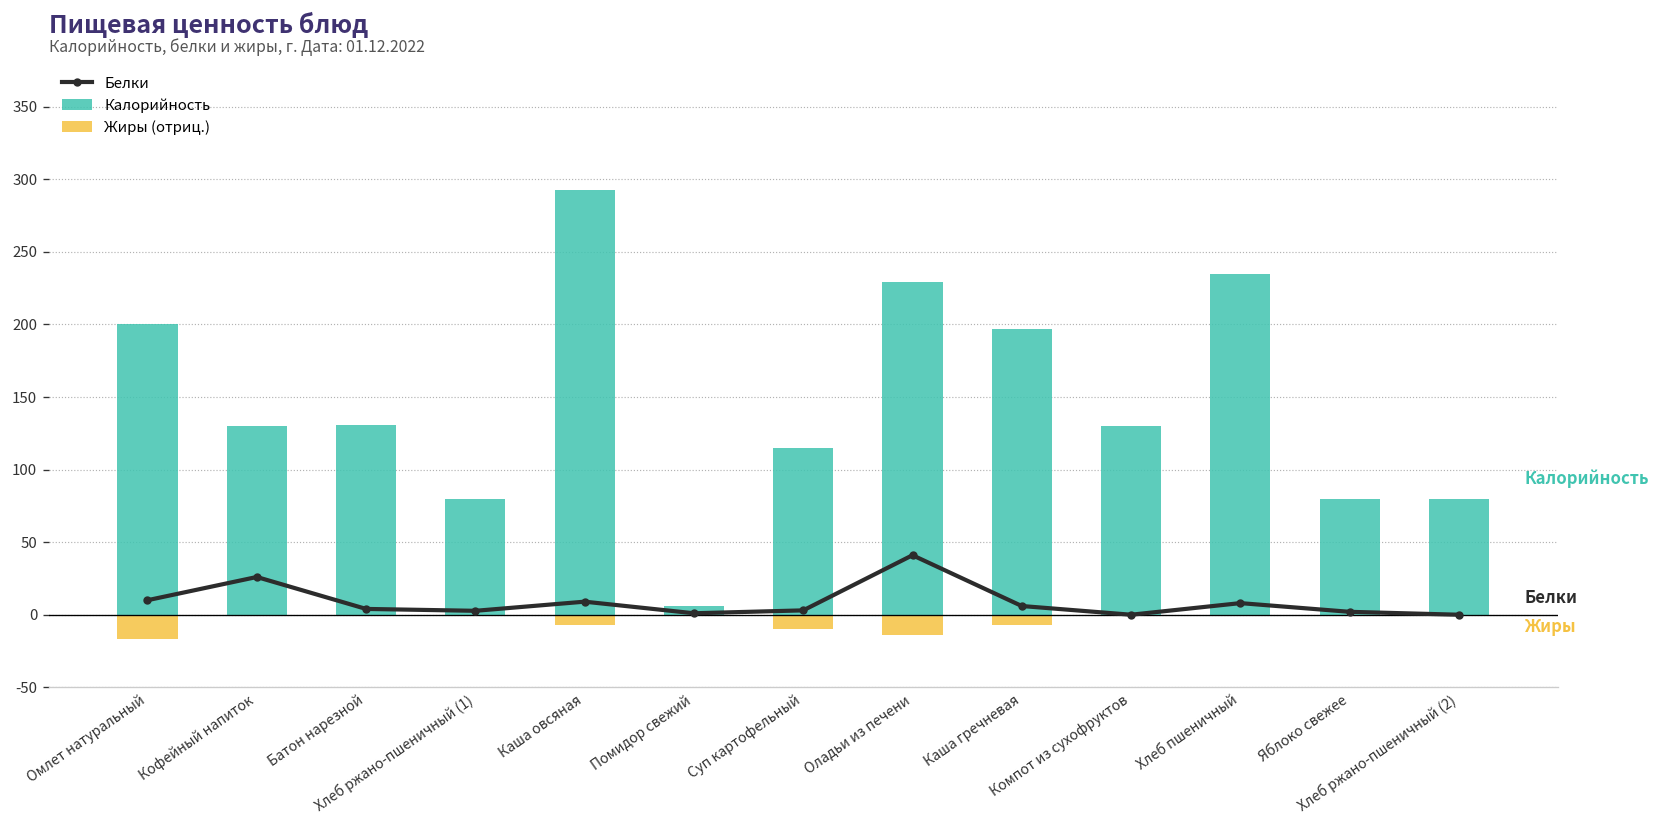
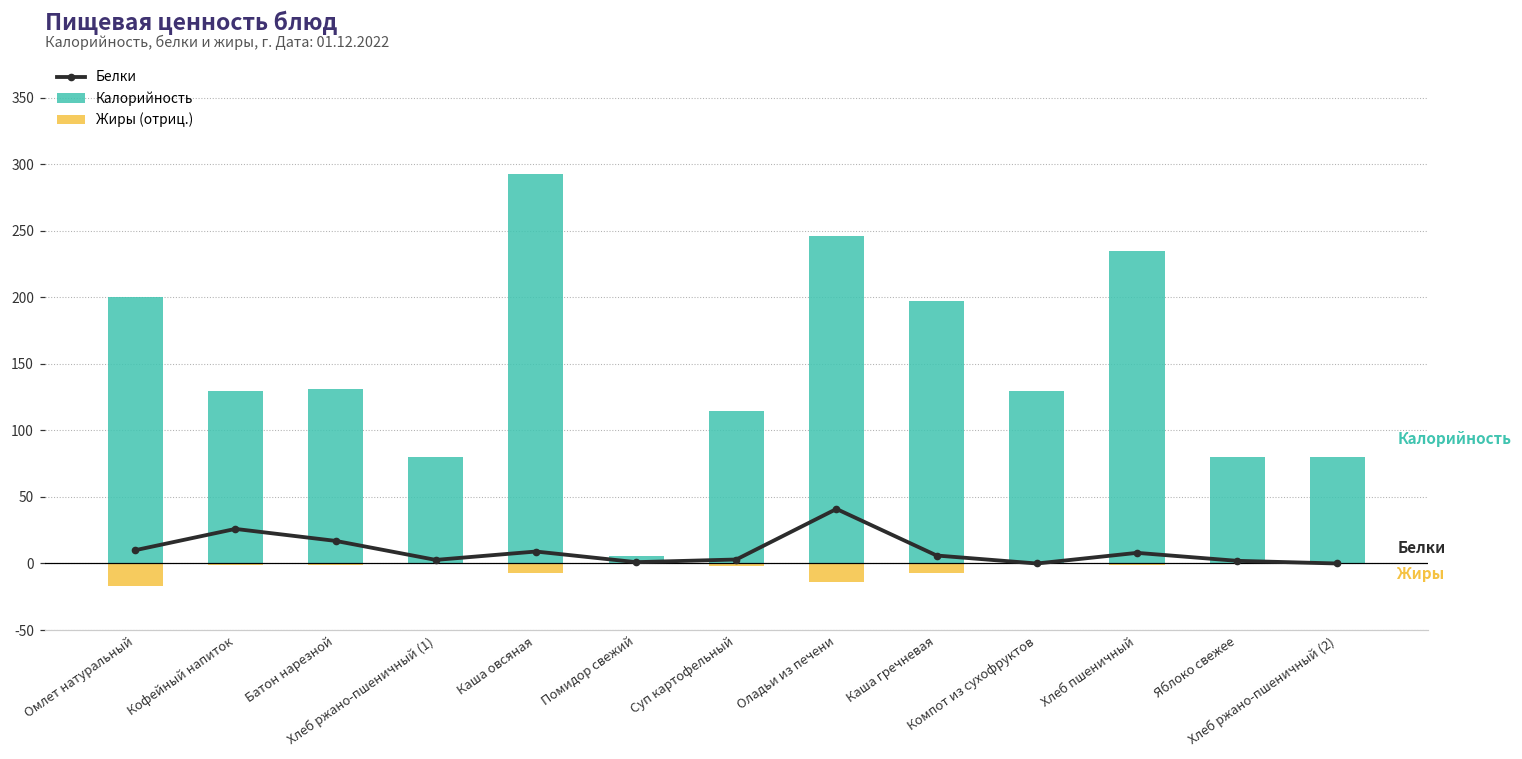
  {
    "Белки": {
      "Омлет натуральный": 10,
      "Кофейный напиток": 26,
-     "Батон нарезной": 4,
+     "Батон нарезной": 17,
      "Хлеб ржано-пшеничный (1)": 3,
      "Каша овсяная": 9,
      "Помидор свежий": 1,
      "Суп картофельный": 3,
      "Оладьи из печени": 41,
      "Каша гречневая": 6,
      "Компот из сухофруктов": 0,
      "Хлеб пшеничный": 8,
      "Яблоко свежее": 2,
      "Хлеб ржано-пшеничный (2)": 0
    },
    "Калорийность": {
      "Омлет натуральный": 200,
      "Кофейный напиток": 130,
      "Батон нарезной": 131,
      "Хлеб ржано-пшеничный (1)": 80,
      "Каша овсяная": 293,
      "Помидор свежий": 6,
      "Суп картофельный": 115,
-     "Оладьи из печени": 229,
+     "Оладьи из печени": 246,
      "Каша гречневая": 197,
      "Компот из сухофруктов": 130,
      "Хлеб пшеничный": 235,
      "Яблоко свежее": 80,
      "Хлеб ржано-пшеничный (2)": 80
    },
    "Жиры (отриц.)": {
      "Омлет натуральный": -17,
      "Каша овсяная": -7,
      "Помидор свежий": 0,
-     "Суп картофельный": -10,
+     "Суп картофельный": -2,
      "Оладьи из печени": -14,
      "Каша гречневая": -7,
      "Компот из сухофруктов": 0,
      "Яблоко свежее": 0,
      "Хлеб ржано-пшеничный (2)": 0
    }
  }
